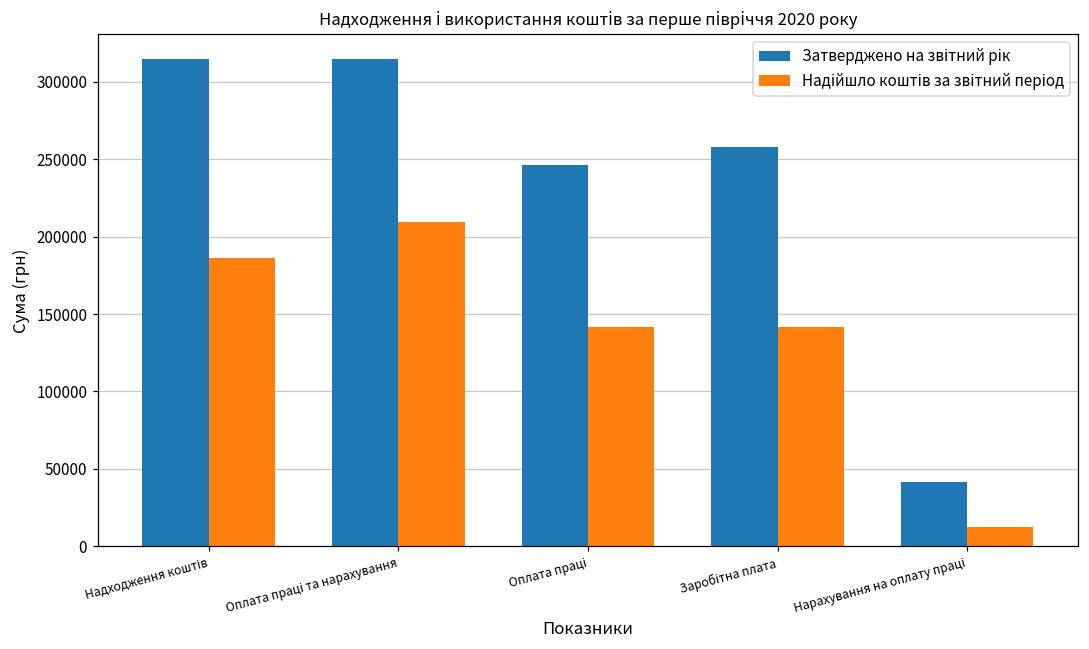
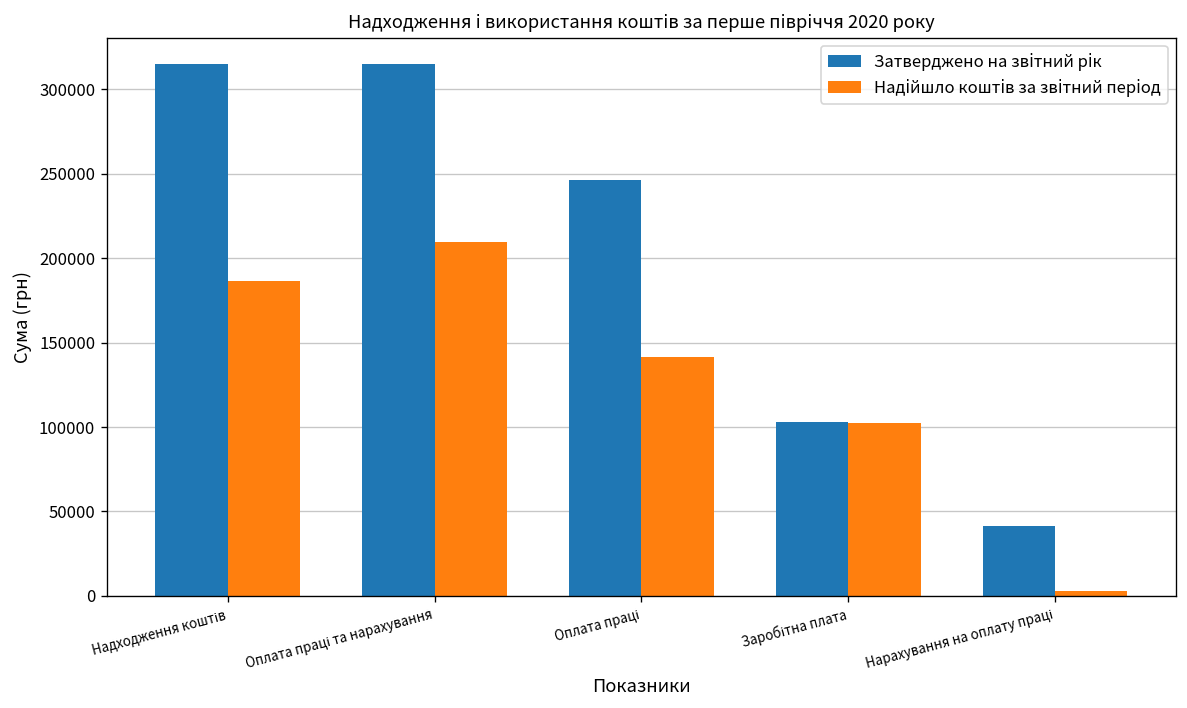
  {
    "Затверджено на звітний рік": {
      "Надходження коштів": 315000,
      "Оплата праці та нарахування": 315000,
      "Оплата праці": 246000,
-     "Заробітна плата": 258000,
+     "Заробітна плата": 103000,
      "Нарахування на оплату праці": 41000
    },
    "Надійшло коштів за звітний період": {
      "Надходження коштів": 187000,
      "Оплата праці та нарахування": 210000,
      "Оплата праці": 142000,
-     "Заробітна плата": 142000,
-     "Нарахування на оплату праці": 12000
+     "Заробітна плата": 102000,
+     "Нарахування на оплату праці": 3000
    }
  }
